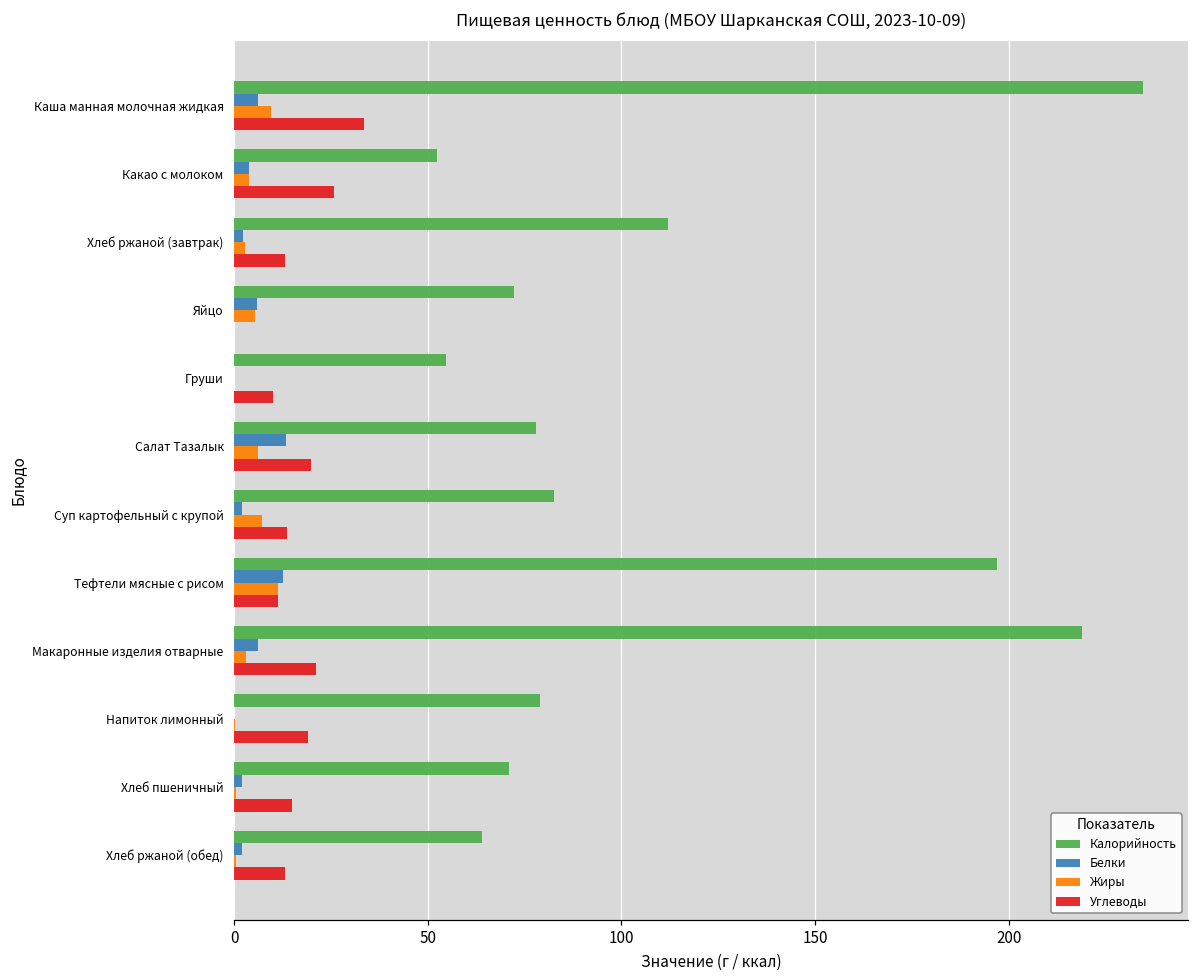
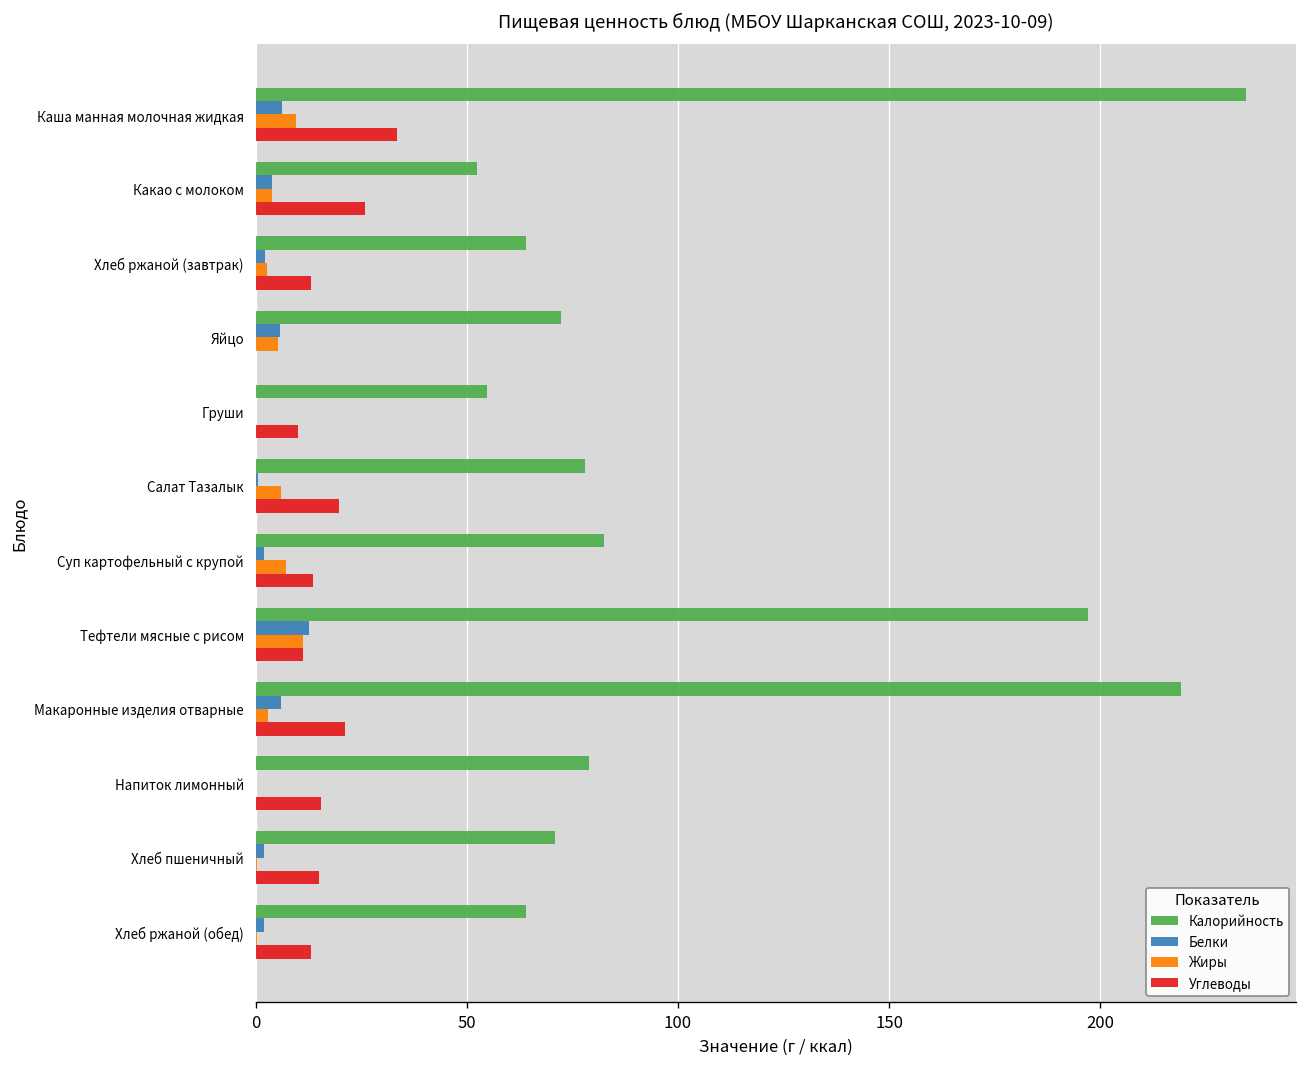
  {
    "Калорийность": {
      "Каша манная молочная жидкая": 235,
      "Какао с молоком": 52,
-     "Хлеб ржаной (завтрак)": 112,
+     "Хлеб ржаной (завтрак)": 64,
      "Яйцо": 72,
      "Груши": 55,
      "Салат Тазалык": 78,
      "Суп картофельный с крупой": 83,
      "Тефтели мясные с рисом": 197,
      "Макаронные изделия отварные": 219,
      "Напиток лимонный": 79,
      "Хлеб пшеничный": 71,
      "Хлеб ржаной (обед)": 64
    },
    "Белки": {
      "Каша манная молочная жидкая": 6,
      "Какао с молоком": 4,
      "Хлеб ржаной (завтрак)": 2,
      "Яйцо": 6,
      "Груши": 0,
-     "Салат Тазалык": 13,
+     "Салат Тазалык": 1,
      "Суп картофельный с крупой": 2,
      "Тефтели мясные с рисом": 13,
      "Макаронные изделия отварные": 6,
      "Напиток лимонный": 0,
      "Хлеб пшеничный": 2,
      "Хлеб ржаной (обед)": 2
    },
    "Жиры": {
      "Каша манная молочная жидкая": 9,
      "Какао с молоком": 4,
      "Хлеб ржаной (завтрак)": 3,
      "Яйцо": 5,
      "Груши": 0,
      "Салат Тазалык": 6,
      "Суп картофельный с крупой": 7,
      "Тефтели мясные с рисом": 11,
      "Макаронные изделия отварные": 3
    },
    "Углеводы": {
      "Каша манная молочная жидкая": 33,
      "Какао с молоком": 26,
      "Хлеб ржаной (завтрак)": 13,
      "Яйцо": 0,
      "Груши": 10,
      "Салат Тазалык": 20,
      "Суп картофельный с крупой": 14,
      "Тефтели мясные с рисом": 11,
      "Макаронные изделия отварные": 21,
-     "Напиток лимонный": 19,
+     "Напиток лимонный": 16,
      "Хлеб пшеничный": 15,
      "Хлеб ржаной (обед)": 13
    }
  }
